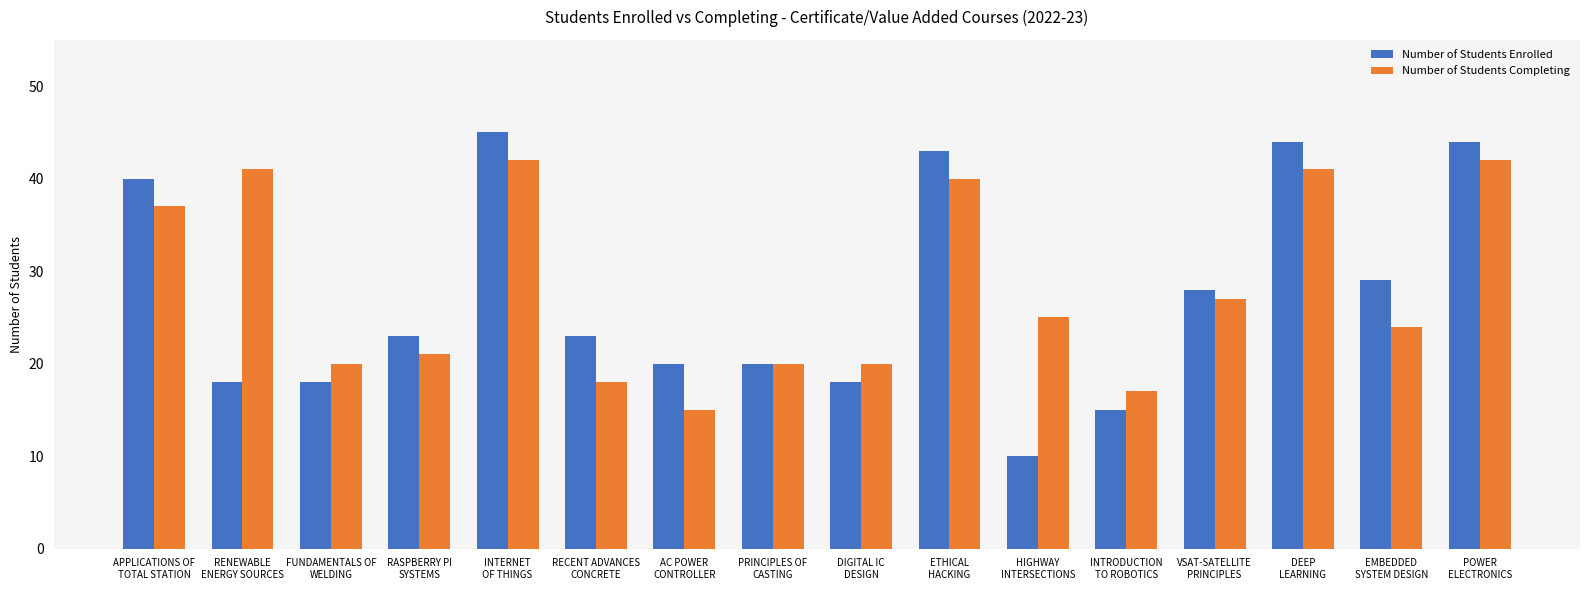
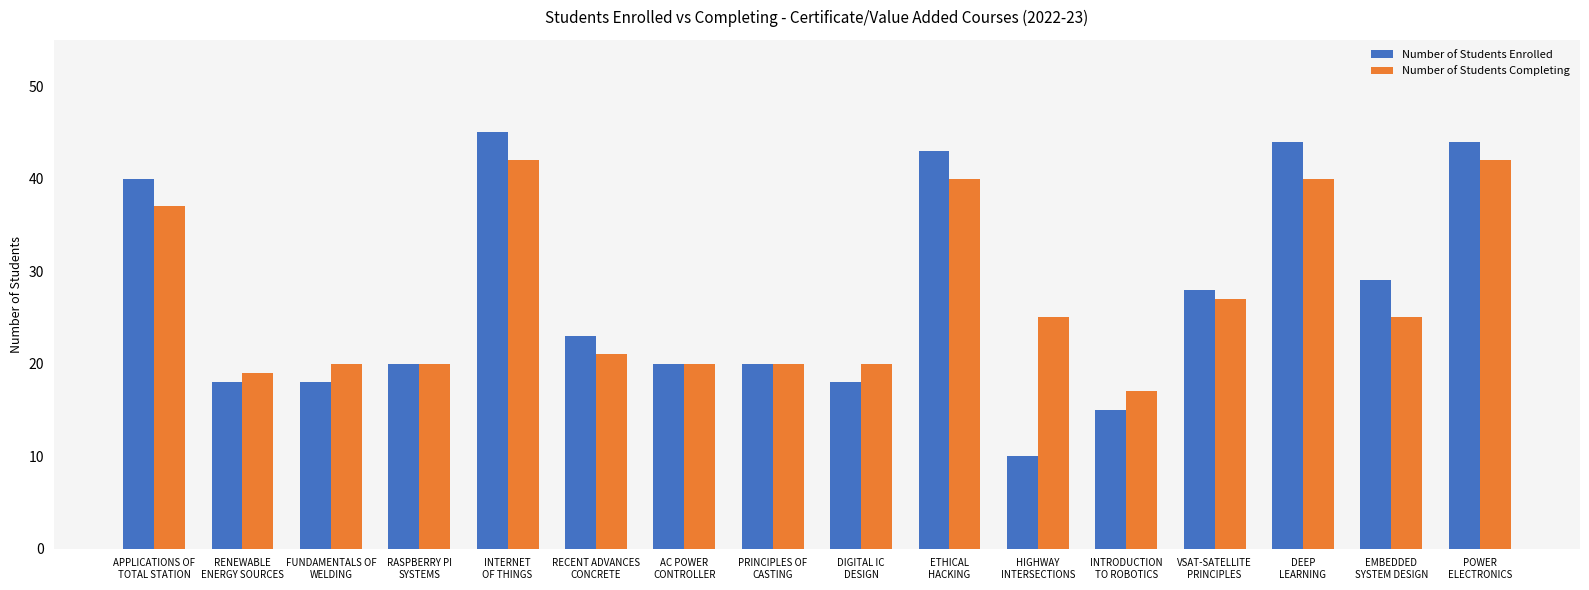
  {
    "Number of Students Enrolled": {
      "APPLICATIONS OF TOTAL STATION": 40,
      "RENEWABLE ENERGY SOURCES": 18,
      "FUNDAMENTALS OF WELDING": 18,
-     "RASPBERRY PI SYSTEMS": 23,
+     "RASPBERRY PI SYSTEMS": 20,
      "INTERNET OF THINGS": 45,
      "RECENT ADVANCES CONCRETE": 23,
      "AC POWER CONTROLLER": 20,
      "PRINCIPLES OF CASTING": 20,
      "DIGITAL IC DESIGN": 18,
      "ETHICAL HACKING": 43,
      "HIGHWAY INTERSECTIONS": 10,
      "INTRODUCTION TO ROBOTICS": 15,
      "VSAT-SATELLITE PRINCIPLES": 28,
      "DEEP LEARNING": 44,
      "EMBEDDED SYSTEM DESIGN": 29,
      "POWER ELECTRONICS": 44
    },
    "Number of Students Completing": {
      "APPLICATIONS OF TOTAL STATION": 37,
-     "RENEWABLE ENERGY SOURCES": 41,
+     "RENEWABLE ENERGY SOURCES": 19,
      "FUNDAMENTALS OF WELDING": 20,
-     "RASPBERRY PI SYSTEMS": 21,
+     "RASPBERRY PI SYSTEMS": 20,
      "INTERNET OF THINGS": 42,
-     "RECENT ADVANCES CONCRETE": 18,
-     "AC POWER CONTROLLER": 15,
+     "RECENT ADVANCES CONCRETE": 21,
+     "AC POWER CONTROLLER": 20,
      "PRINCIPLES OF CASTING": 20,
      "DIGITAL IC DESIGN": 20,
      "ETHICAL HACKING": 40,
      "HIGHWAY INTERSECTIONS": 25,
      "INTRODUCTION TO ROBOTICS": 17,
      "VSAT-SATELLITE PRINCIPLES": 27,
-     "DEEP LEARNING": 41,
-     "EMBEDDED SYSTEM DESIGN": 24,
+     "DEEP LEARNING": 40,
+     "EMBEDDED SYSTEM DESIGN": 25,
      "POWER ELECTRONICS": 42
    }
  }
